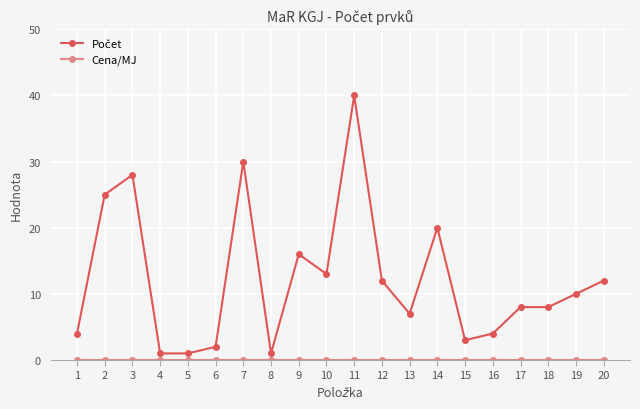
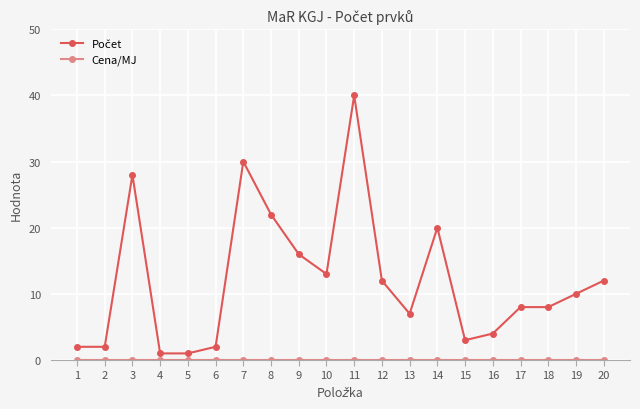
  {
    "Počet": {
-     "1": 4,
-     "2": 25,
+     "1": 2,
+     "2": 2,
      "3": 28,
      "4": 1,
      "5": 1,
      "6": 2,
      "7": 30,
-     "8": 1,
+     "8": 22,
      "9": 16,
      "10": 13,
      "11": 40,
      "12": 12,
      "13": 7,
      "14": 20,
      "15": 3,
      "16": 4,
      "17": 8,
      "18": 8,
      "19": 10,
      "20": 12
    },
    "Cena/MJ": {
      "1": 0,
      "2": 0,
      "3": 0,
      "4": 0,
      "5": 0,
      "6": 0,
      "7": 0,
      "8": 0,
      "9": 0,
      "10": 0,
      "11": 0,
      "12": 0,
      "13": 0,
      "14": 0,
      "15": 0,
      "16": 0,
      "17": 0,
      "18": 0,
      "19": 0,
      "20": 0
    }
  }
